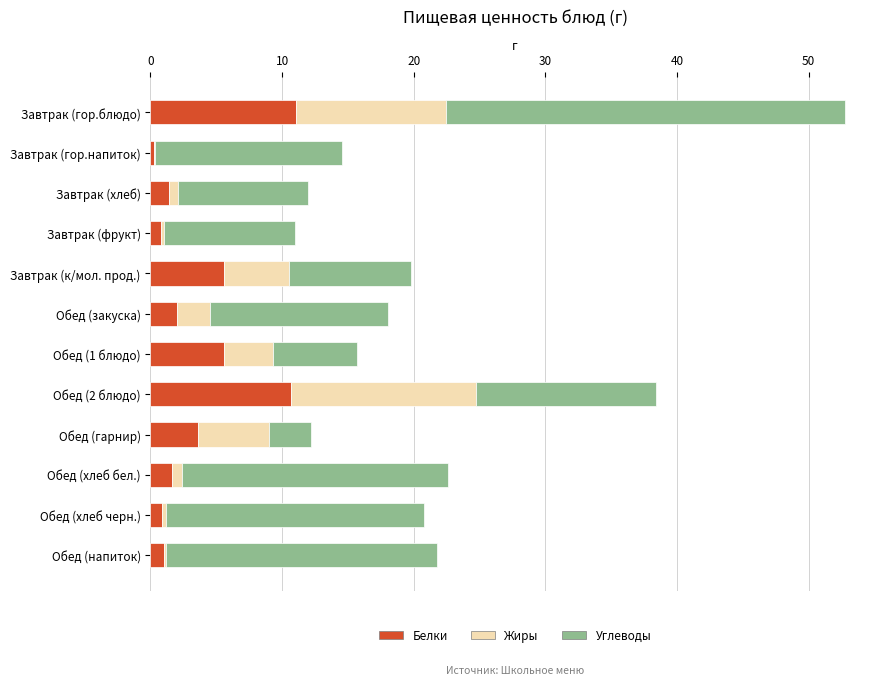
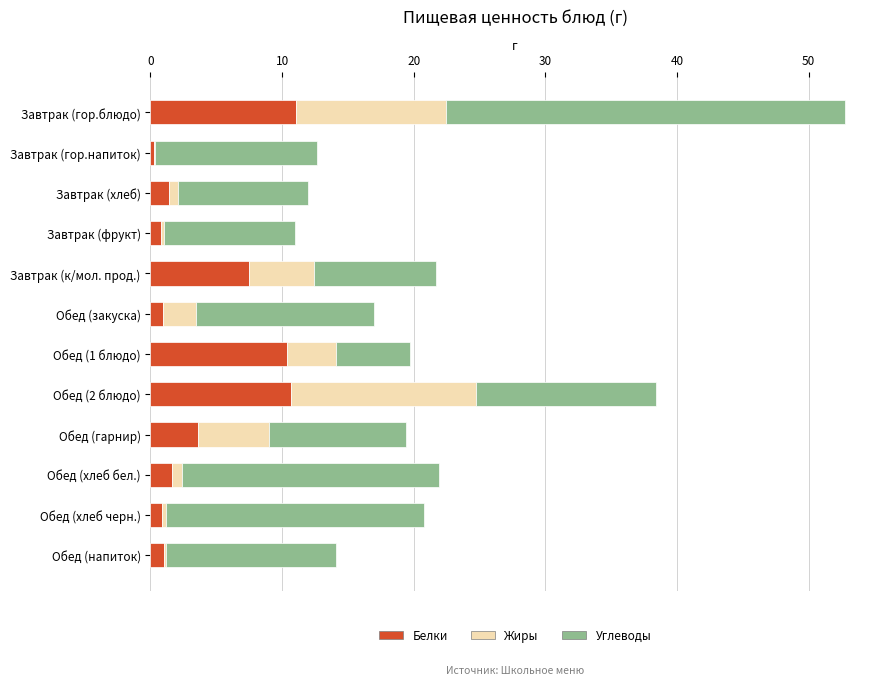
  {
    "Белки": {
      "Завтрак (гор.блюдо)": 11.1,
      "Завтрак (гор.напиток)": 0.3,
      "Завтрак (хлеб)": 1.4,
      "Завтрак (фрукт)": 0.8,
-     "Завтрак (к/мол. прод.)": 5.6,
-     "Обед (закуска)": 2.0,
-     "Обед (1 блюдо)": 5.6,
+     "Завтрак (к/мол. прод.)": 7.5,
+     "Обед (закуска)": 1.0,
+     "Обед (1 блюдо)": 10.4,
      "Обед (2 блюдо)": 10.7,
      "Обед (гарнир)": 3.6,
      "Обед (хлеб бел.)": 1.6,
      "Обед (хлеб черн.)": 0.9,
      "Обед (напиток)": 1.0
    },
    "Жиры": {
      "Завтрак (гор.блюдо)": 11.4,
      "Завтрак (хлеб)": 0.7,
      "Завтрак (фрукт)": 0.2,
      "Завтрак (к/мол. прод.)": 4.9,
      "Обед (закуска)": 2.5,
      "Обед (1 блюдо)": 3.7,
      "Обед (2 блюдо)": 14.0,
      "Обед (гарнир)": 5.4,
      "Обед (хлеб бел.)": 0.8,
      "Обед (хлеб черн.)": 0.3,
      "Обед (напиток)": 0.2
    },
    "Углеводы": {
      "Завтрак (гор.блюдо)": 30.4,
-     "Завтрак (гор.напиток)": 14.2,
+     "Завтрак (гор.напиток)": 12.3,
      "Завтрак (хлеб)": 9.9,
      "Завтрак (фрукт)": 10.0,
      "Завтрак (к/мол. прод.)": 9.3,
      "Обед (закуска)": 13.6,
-     "Обед (1 блюдо)": 6.4,
+     "Обед (1 блюдо)": 5.6,
      "Обед (2 блюдо)": 13.7,
-     "Обед (гарнир)": 3.2,
-     "Обед (хлеб бел.)": 20.2,
+     "Обед (гарнир)": 10.4,
+     "Обед (хлеб бел.)": 19.5,
      "Обед (хлеб черн.)": 19.6,
-     "Обед (напиток)": 20.6
+     "Обед (напиток)": 12.9
    }
  }
